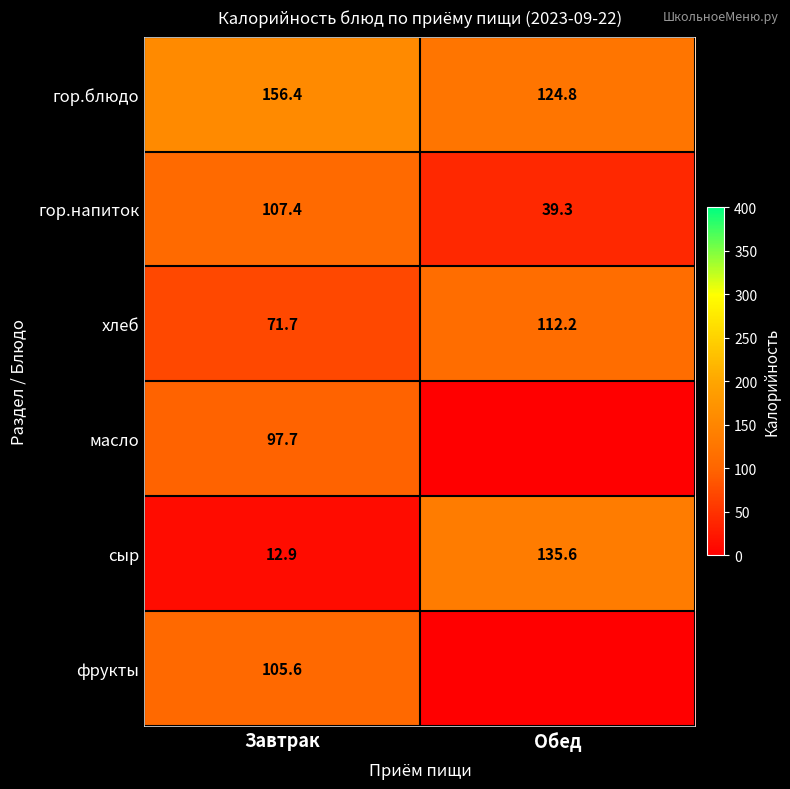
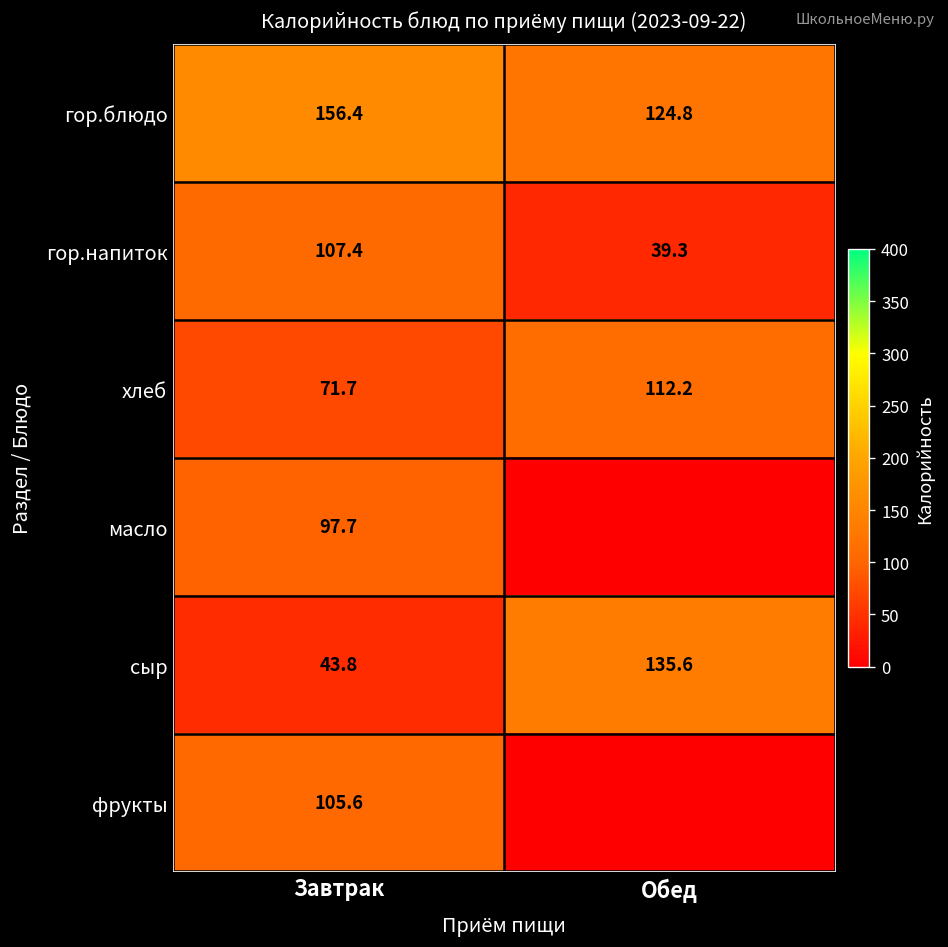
  {
    "гор.блюдо": {
      "Завтрак": 156.4,
      "Обед": 124.8
    },
    "гор.напиток": {
      "Завтрак": 107.4,
      "Обед": 39.3
    },
    "хлеб": {
      "Завтрак": 71.7,
      "Обед": 112.2
    },
    "масло": {
      "Завтрак": 97.7
    },
    "сыр": {
-     "Завтрак": 12.9,
+     "Завтрак": 43.8,
      "Обед": 135.6
    },
    "фрукты": {
      "Завтрак": 105.6
    }
  }
